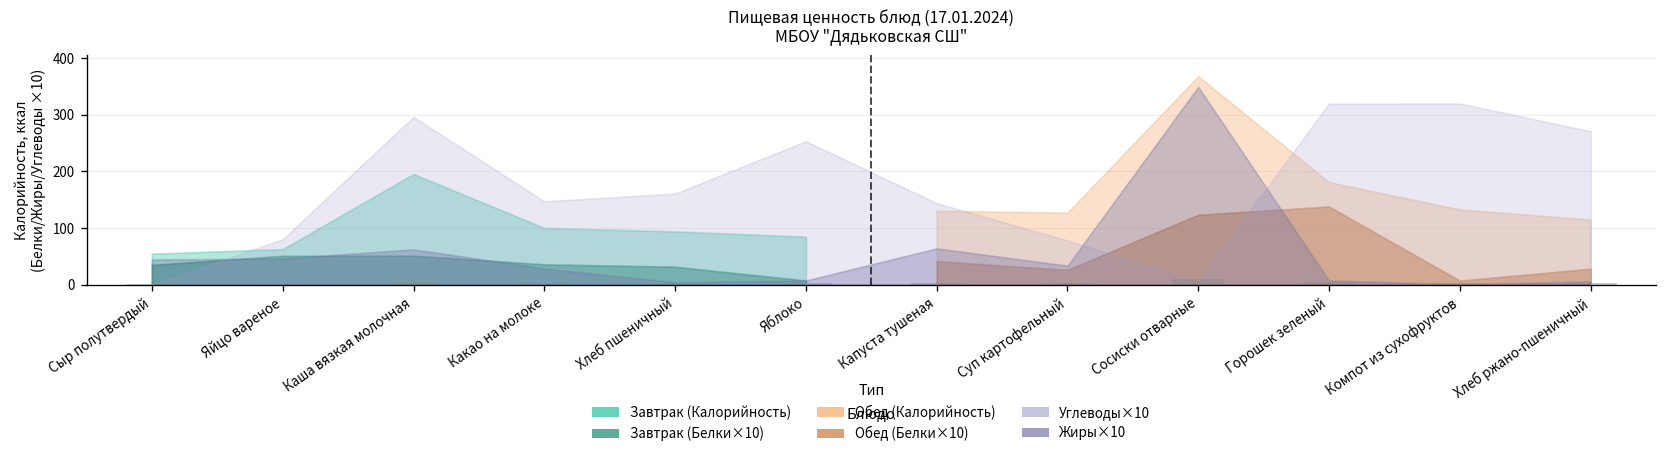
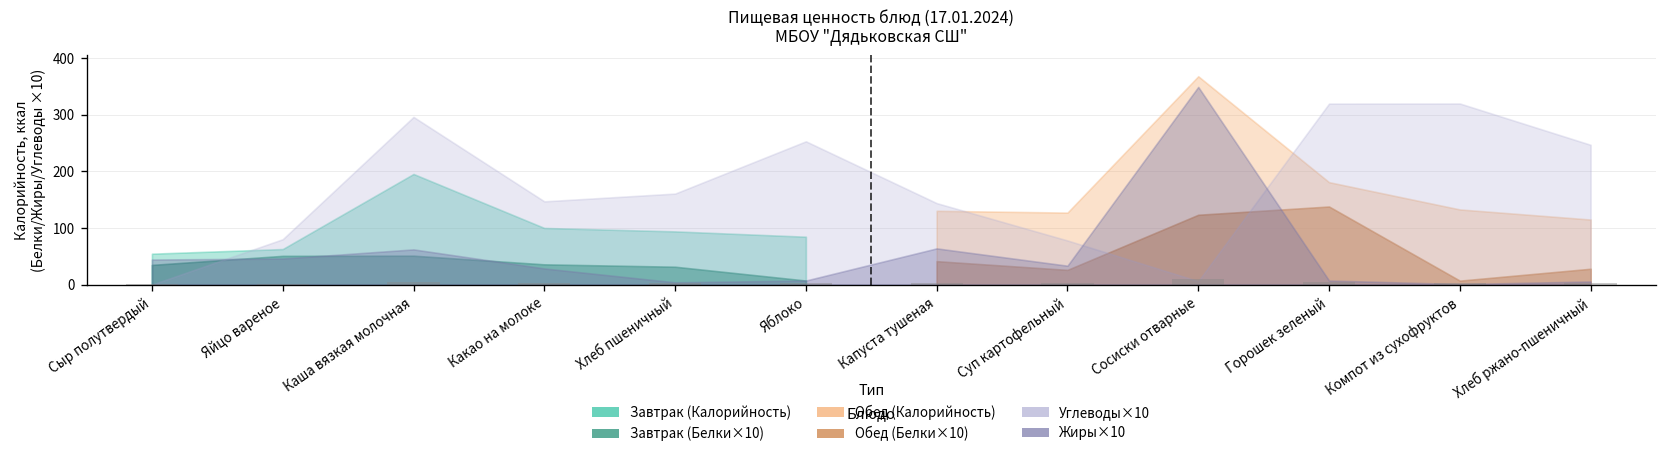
  {
    "Завтрак (Белки×10)": {
      "Сыр полутвердый": 30,
      "Каша вязкая молочная": 50,
      "Какао на молоке": 40,
      "Хлеб пшеничный": 30
    },
    "Обед (Калорийность)": {
      "Капуста тушеная": 130,
      "Суп картофельный": 130,
      "Сосиски отварные": 370,
      "Горошек зеленый": 180,
      "Компот из сухофруктов": 130,
      "Хлеб ржано-пшеничный": 110
    },
    "Обед (Белки×10)": {
      "Капуста тушеная": 40,
      "Суп картофельный": 30,
      "Сосиски отварные": 120,
      "Горошек зеленый": 140,
      "Компот из сухофруктов": 10,
      "Хлеб ржано-пшеничный": 30
    },
    "Углеводы×10": {
      "Сыр полутвердый": 0,
      "Яйцо вареное": 80,
      "Каша вязкая молочная": 300,
      "Какао на молоке": 150,
      "Хлеб пшеничный": 160,
      "Яблоко": 250,
      "Капуста тушеная": 140,
      "Суп картофельный": 80,
      "Сосиски отварные": 10,
      "Горошек зеленый": 320,
      "Компот из сухофруктов": 320,
-     "Хлеб ржано-пшеничный": 270
+     "Хлеб ржано-пшеничный": 250
    }
  }
